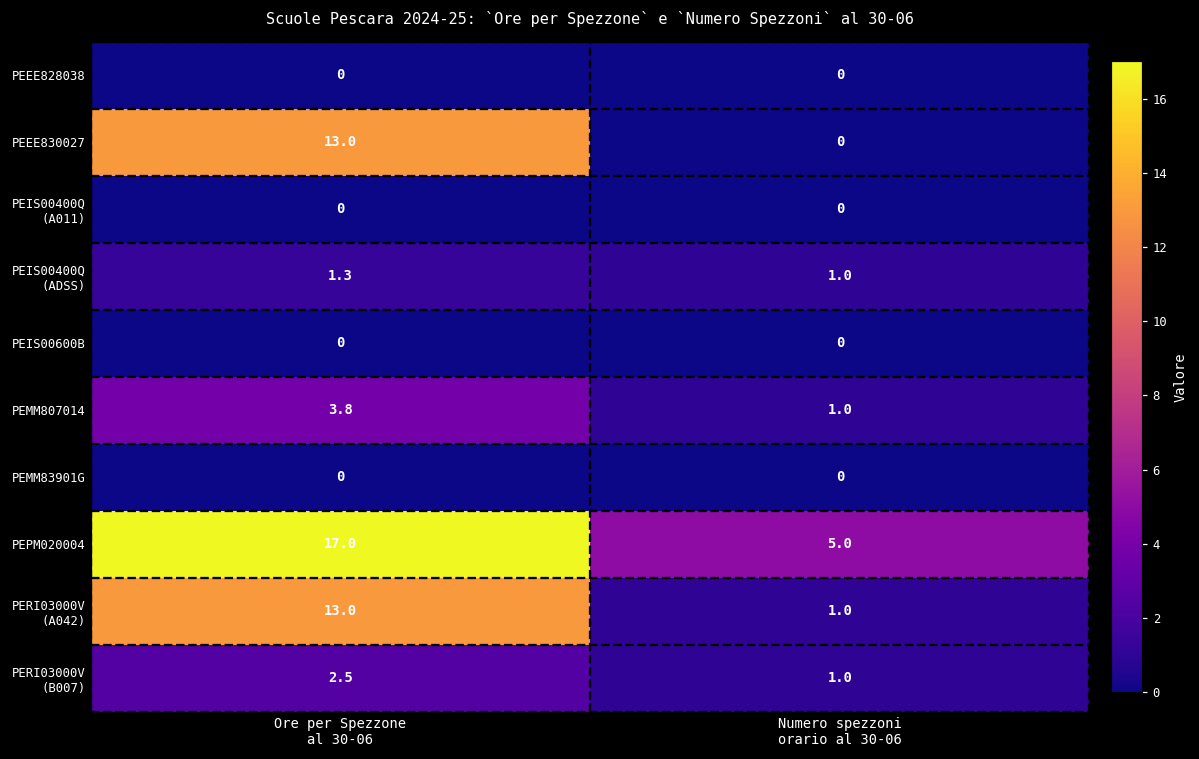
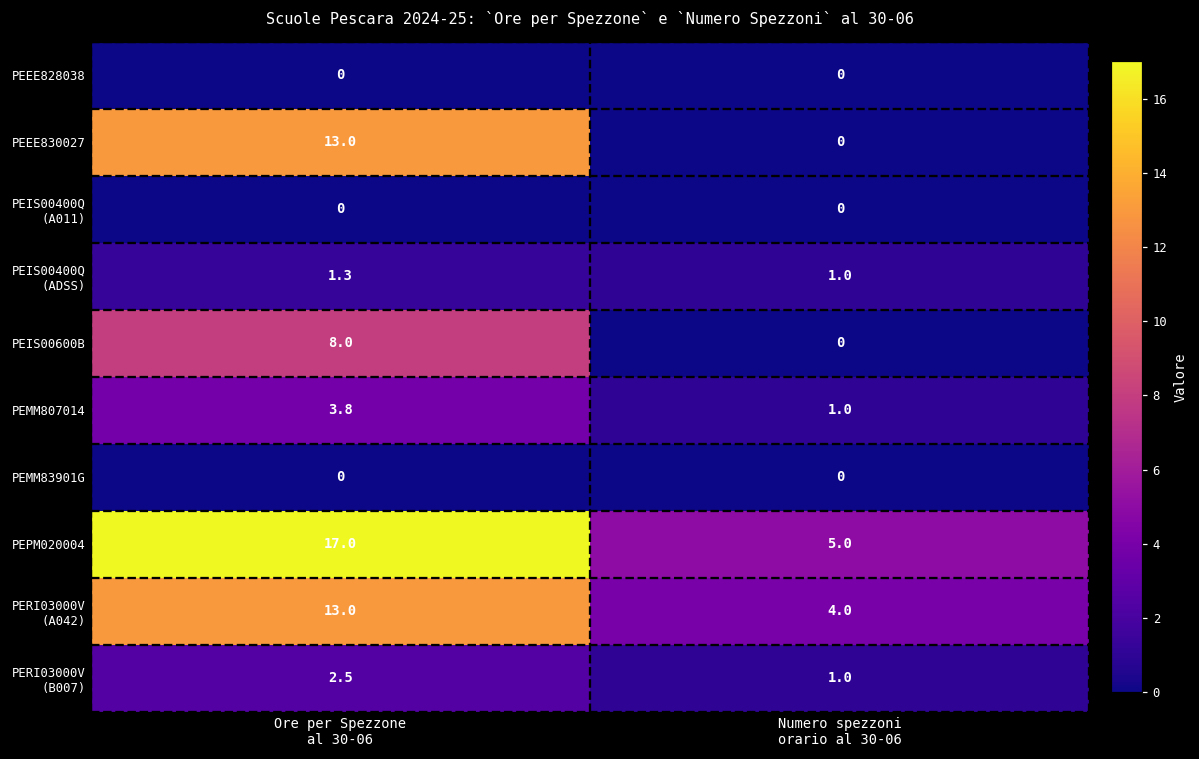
  {
    "PEEE828038": {
      "Ore per Spezzone al 30-06": 0,
      "Numero spezzoni orario al 30-06": 0
    },
    "PEEE830027": {
      "Ore per Spezzone al 30-06": 13.0,
      "Numero spezzoni orario al 30-06": 0
    },
    "PEIS00400Q (A011)": {
      "Ore per Spezzone al 30-06": 0,
      "Numero spezzoni orario al 30-06": 0
    },
    "PEIS00400Q (ADSS)": {
      "Ore per Spezzone al 30-06": 1.3,
      "Numero spezzoni orario al 30-06": 1.0
    },
    "PEIS00600B": {
-     "Ore per Spezzone al 30-06": 0,
+     "Ore per Spezzone al 30-06": 8.0,
      "Numero spezzoni orario al 30-06": 0
    },
    "PEMM807014": {
      "Ore per Spezzone al 30-06": 3.8,
      "Numero spezzoni orario al 30-06": 1.0
    },
    "PEMM83901G": {
      "Ore per Spezzone al 30-06": 0,
      "Numero spezzoni orario al 30-06": 0
    },
    "PEPM020004": {
      "Ore per Spezzone al 30-06": 17.0,
      "Numero spezzoni orario al 30-06": 5.0
    },
    "PERI03000V (A042)": {
      "Ore per Spezzone al 30-06": 13.0,
-     "Numero spezzoni orario al 30-06": 1.0
+     "Numero spezzoni orario al 30-06": 4.0
    },
    "PERI03000V (B007)": {
      "Ore per Spezzone al 30-06": 2.5,
      "Numero spezzoni orario al 30-06": 1.0
    }
  }
